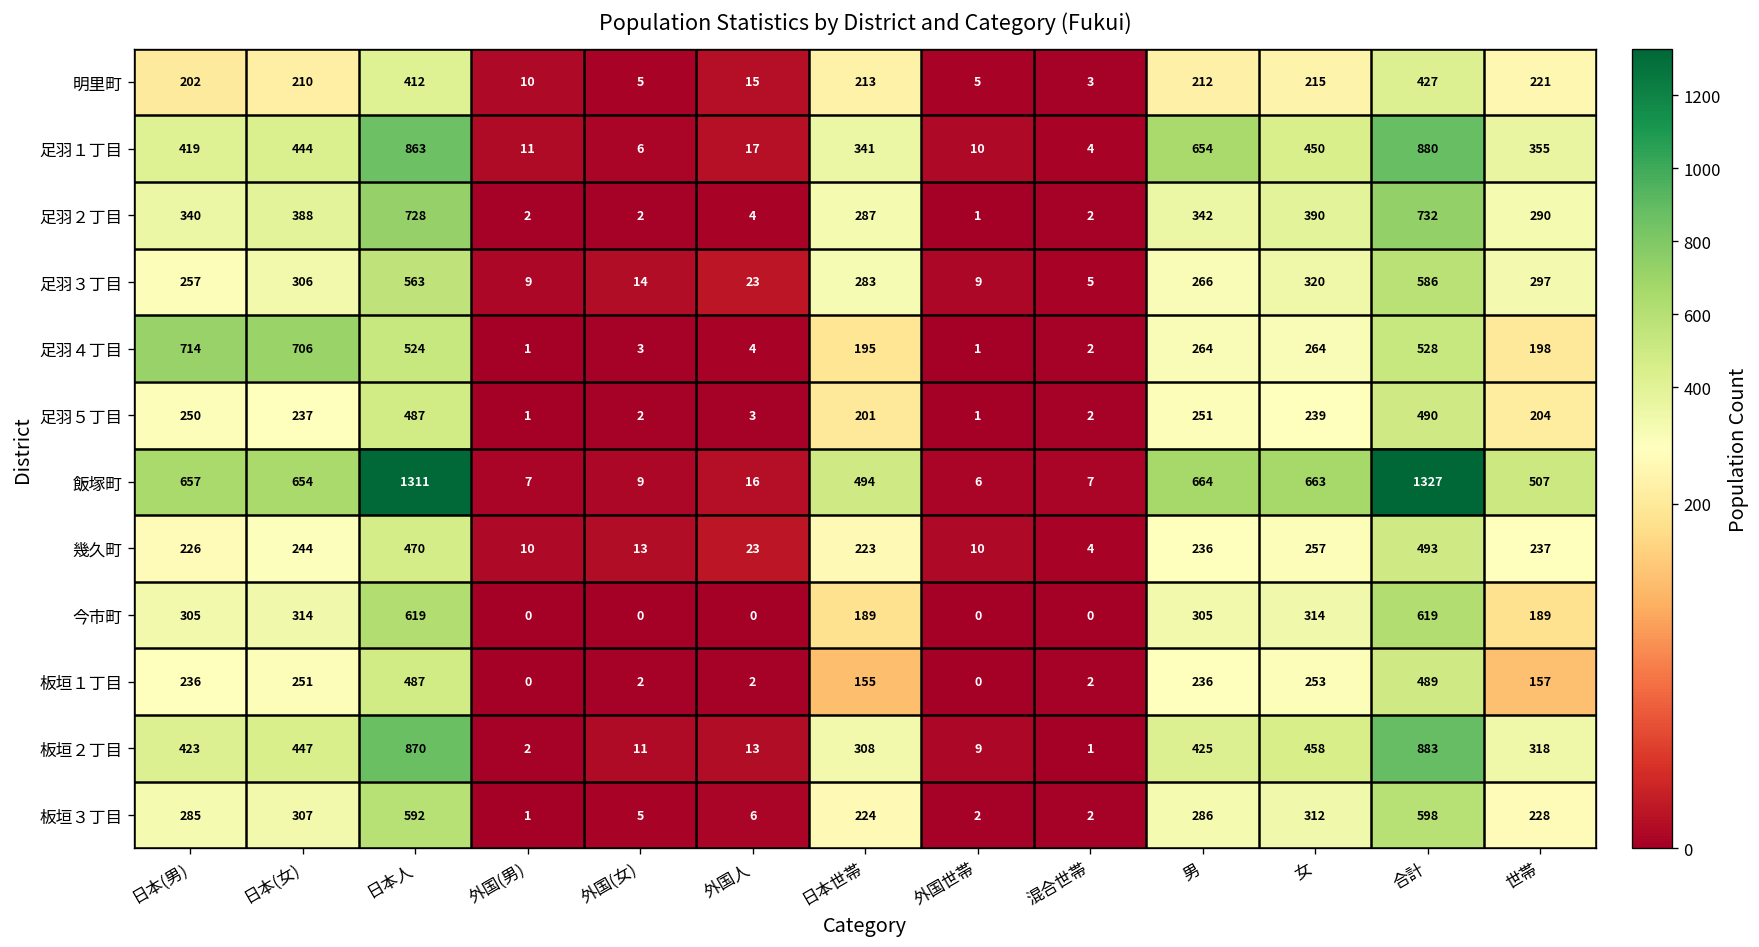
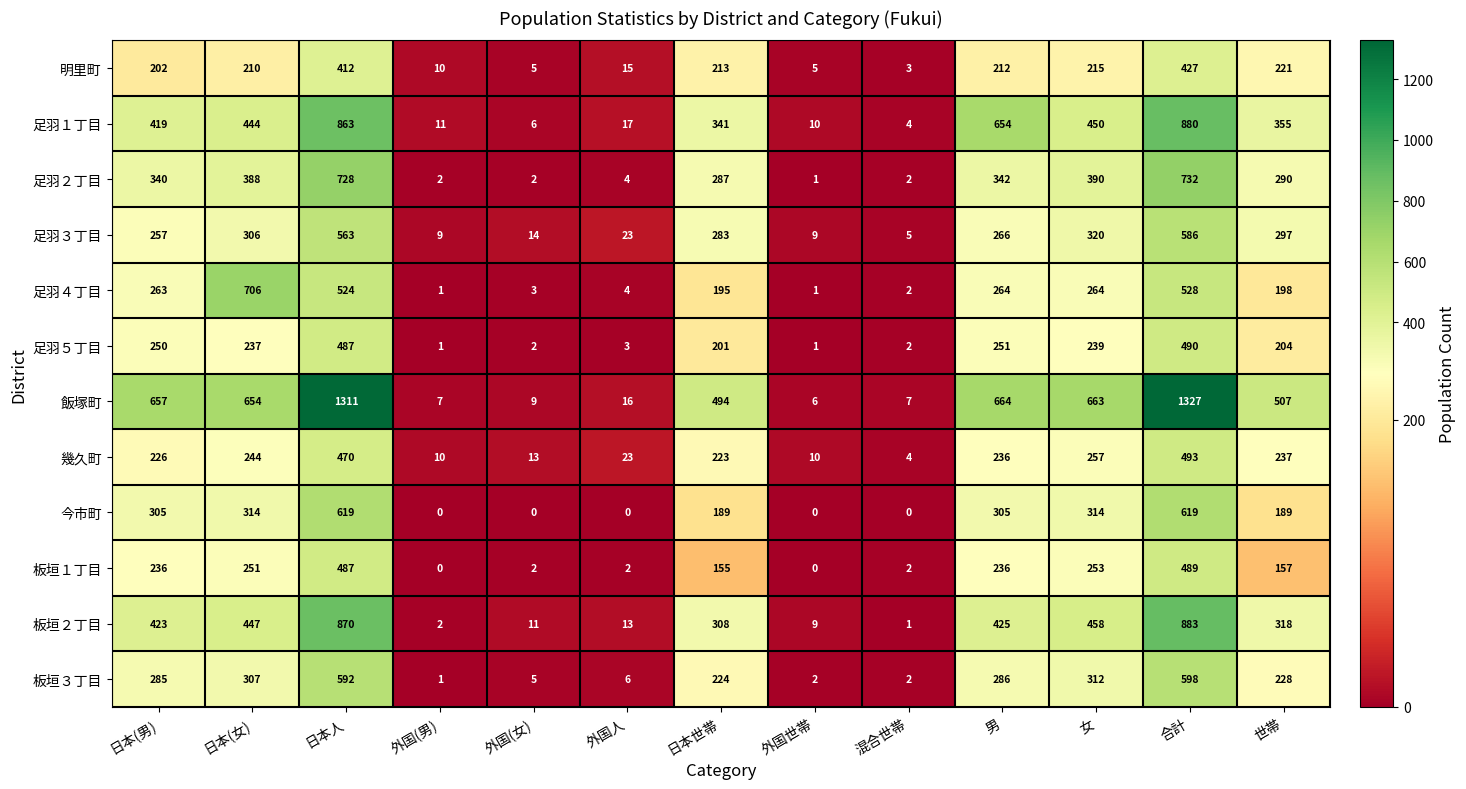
  {
    "明里町": {
      "日本(男)": 202,
      "日本(女)": 210,
      "日本人": 412,
      "外国(男)": 10,
      "外国(女)": 5,
      "外国人": 15,
      "日本世帯": 213,
      "外国世帯": 5,
      "混合世帯": 3,
      "男": 212,
      "女": 215,
      "合計": 427,
      "世帯": 221
    },
    "足羽１丁目": {
      "日本(男)": 419,
      "日本(女)": 444,
      "日本人": 863,
      "外国(男)": 11,
      "外国(女)": 6,
      "外国人": 17,
      "日本世帯": 341,
      "外国世帯": 10,
      "混合世帯": 4,
      "男": 654,
      "女": 450,
      "合計": 880,
      "世帯": 355
    },
    "足羽２丁目": {
      "日本(男)": 340,
      "日本(女)": 388,
      "日本人": 728,
      "外国(男)": 2,
      "外国(女)": 2,
      "外国人": 4,
      "日本世帯": 287,
      "外国世帯": 1,
      "混合世帯": 2,
      "男": 342,
      "女": 390,
      "合計": 732,
      "世帯": 290
    },
    "足羽３丁目": {
      "日本(男)": 257,
      "日本(女)": 306,
      "日本人": 563,
      "外国(男)": 9,
      "外国(女)": 14,
      "外国人": 23,
      "日本世帯": 283,
      "外国世帯": 9,
      "混合世帯": 5,
      "男": 266,
      "女": 320,
      "合計": 586,
      "世帯": 297
    },
    "足羽４丁目": {
-     "日本(男)": 714,
+     "日本(男)": 263,
      "日本(女)": 706,
      "日本人": 524,
      "外国(男)": 1,
      "外国(女)": 3,
      "外国人": 4,
      "日本世帯": 195,
      "外国世帯": 1,
      "混合世帯": 2,
      "男": 264,
      "女": 264,
      "合計": 528,
      "世帯": 198
    },
    "足羽５丁目": {
      "日本(男)": 250,
      "日本(女)": 237,
      "日本人": 487,
      "外国(男)": 1,
      "外国(女)": 2,
      "外国人": 3,
      "日本世帯": 201,
      "外国世帯": 1,
      "混合世帯": 2,
      "男": 251,
      "女": 239,
      "合計": 490,
      "世帯": 204
    },
    "飯塚町": {
      "日本(男)": 657,
      "日本(女)": 654,
      "日本人": 1311,
      "外国(男)": 7,
      "外国(女)": 9,
      "外国人": 16,
      "日本世帯": 494,
      "外国世帯": 6,
      "混合世帯": 7,
      "男": 664,
      "女": 663,
      "合計": 1327,
      "世帯": 507
    },
    "幾久町": {
      "日本(男)": 226,
      "日本(女)": 244,
      "日本人": 470,
      "外国(男)": 10,
      "外国(女)": 13,
      "外国人": 23,
      "日本世帯": 223,
      "外国世帯": 10,
      "混合世帯": 4,
      "男": 236,
      "女": 257,
      "合計": 493,
      "世帯": 237
    },
    "今市町": {
      "日本(男)": 305,
      "日本(女)": 314,
      "日本人": 619,
      "外国(男)": 0,
      "外国(女)": 0,
      "外国人": 0,
      "日本世帯": 189,
      "外国世帯": 0,
      "混合世帯": 0,
      "男": 305,
      "女": 314,
      "合計": 619,
      "世帯": 189
    },
    "板垣１丁目": {
      "日本(男)": 236,
      "日本(女)": 251,
      "日本人": 487,
      "外国(男)": 0,
      "外国(女)": 2,
      "外国人": 2,
      "日本世帯": 155,
      "外国世帯": 0,
      "混合世帯": 2,
      "男": 236,
      "女": 253,
      "合計": 489,
      "世帯": 157
    },
    "板垣２丁目": {
      "日本(男)": 423,
      "日本(女)": 447,
      "日本人": 870,
      "外国(男)": 2,
      "外国(女)": 11,
      "外国人": 13,
      "日本世帯": 308,
      "外国世帯": 9,
      "混合世帯": 1,
      "男": 425,
      "女": 458,
      "合計": 883,
      "世帯": 318
    },
    "板垣３丁目": {
      "日本(男)": 285,
      "日本(女)": 307,
      "日本人": 592,
      "外国(男)": 1,
      "外国(女)": 5,
      "外国人": 6,
      "日本世帯": 224,
      "外国世帯": 2,
      "混合世帯": 2,
      "男": 286,
      "女": 312,
      "合計": 598,
      "世帯": 228
    }
  }
